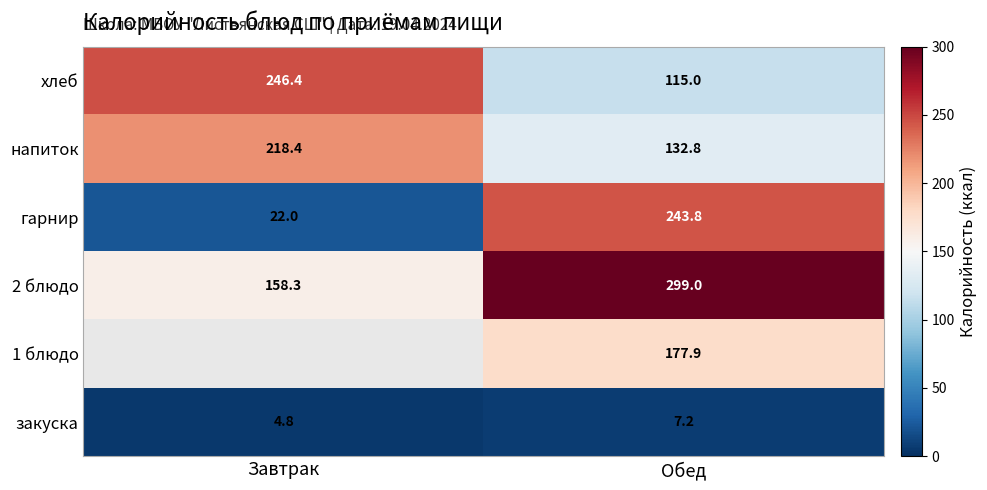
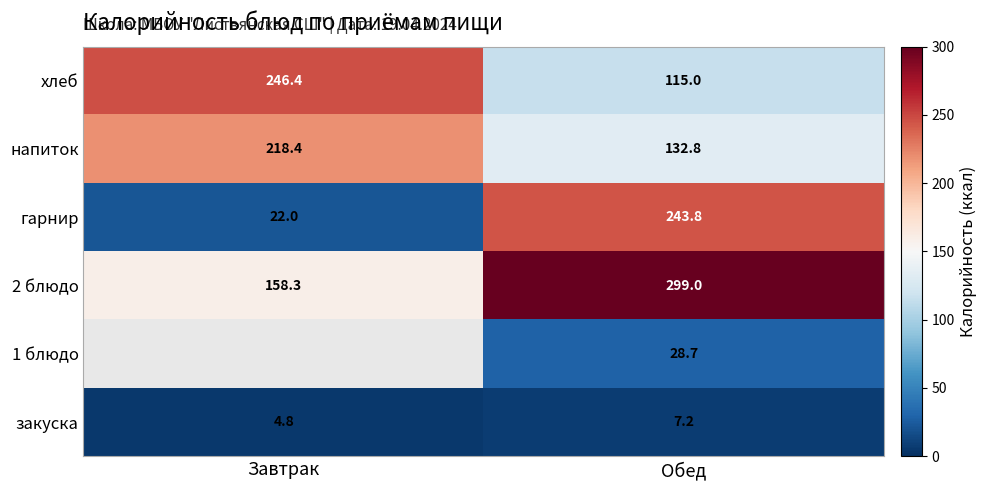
  {
    "хлеб": {
      "Завтрак": 246.4,
      "Обед": 115.0
    },
    "напиток": {
      "Завтрак": 218.4,
      "Обед": 132.8
    },
    "гарнир": {
      "Завтрак": 22.0,
      "Обед": 243.8
    },
    "2 блюдо": {
      "Завтрак": 158.3,
      "Обед": 299.0
    },
    "1 блюдо": {
-     "Обед": 177.9
+     "Обед": 28.7
    },
    "закуска": {
      "Завтрак": 4.8,
      "Обед": 7.2
    }
  }
